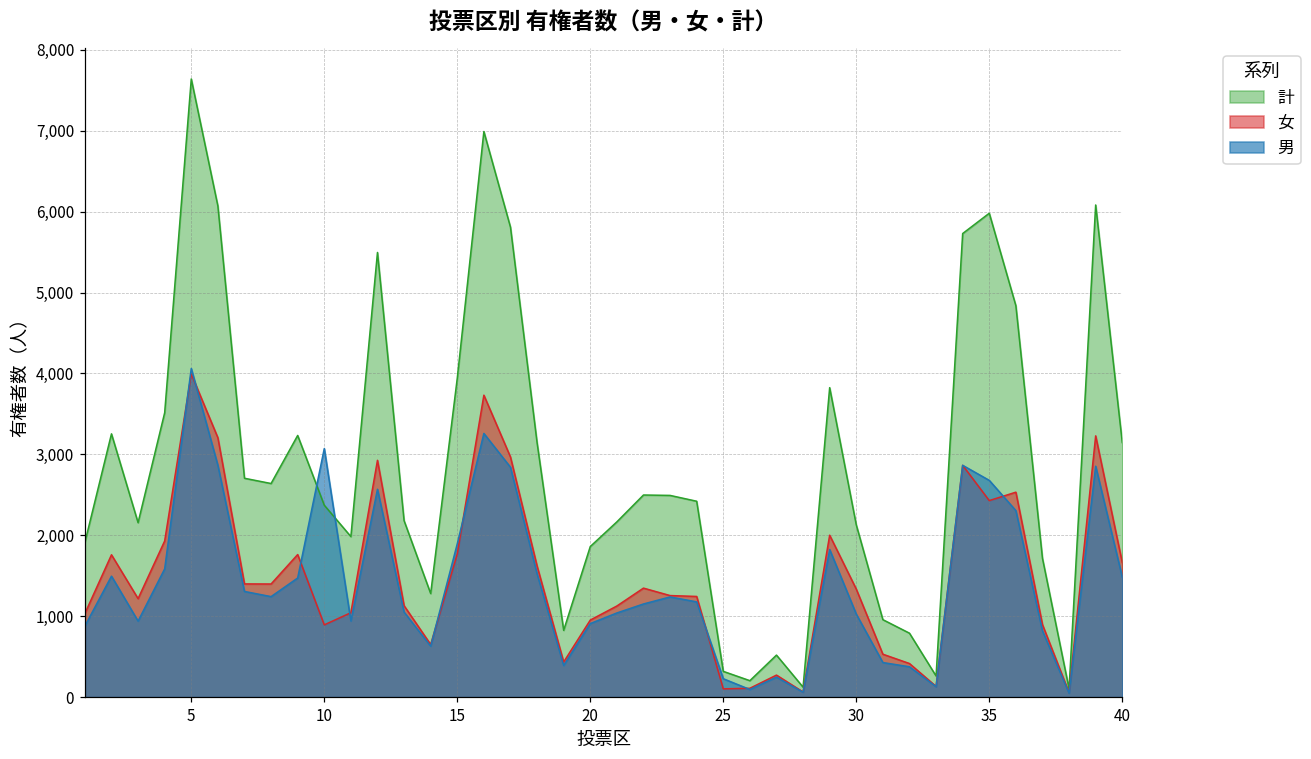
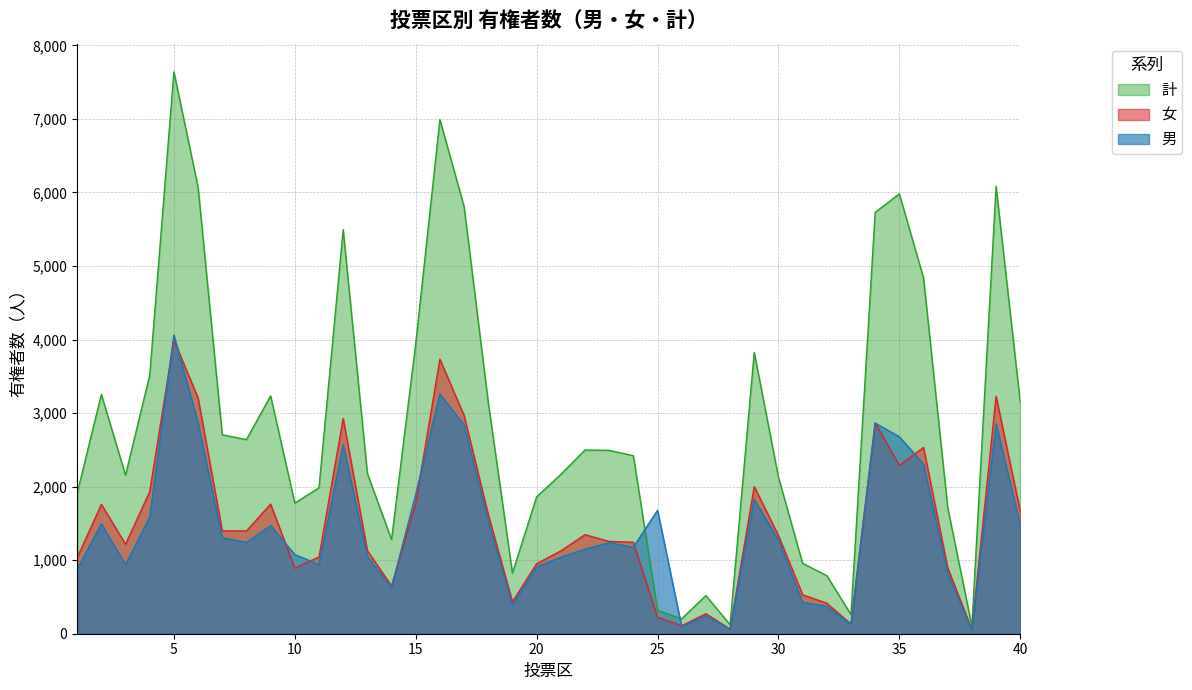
  {
    "計": {
      "5": "7,600",
-     "10": "2,400",
+     "10": "1,800",
      "15": "3,900",
      "20": "1,900",
      "25": "300",
      "30": "2,100",
      "35": "6,000",
      "40": "3,100"
    },
    "女": {
      "5": "4,000",
      "10": "900",
      "15": "1,800",
      "20": "1,000",
-     "25": "100",
+     "25": "200",
      "30": "1,300",
-     "35": "2,400",
+     "35": "2,300",
      "40": "1,700"
    },
    "男": {
      "5": "4,100",
-     "10": "3,100",
+     "10": "1,100",
      "15": "1,900",
      "20": "900",
-     "25": "200",
-     "30": "1,000",
+     "25": "1,700",
+     "30": "1,300",
      "35": "2,700",
      "40": "1,500"
    }
  }
